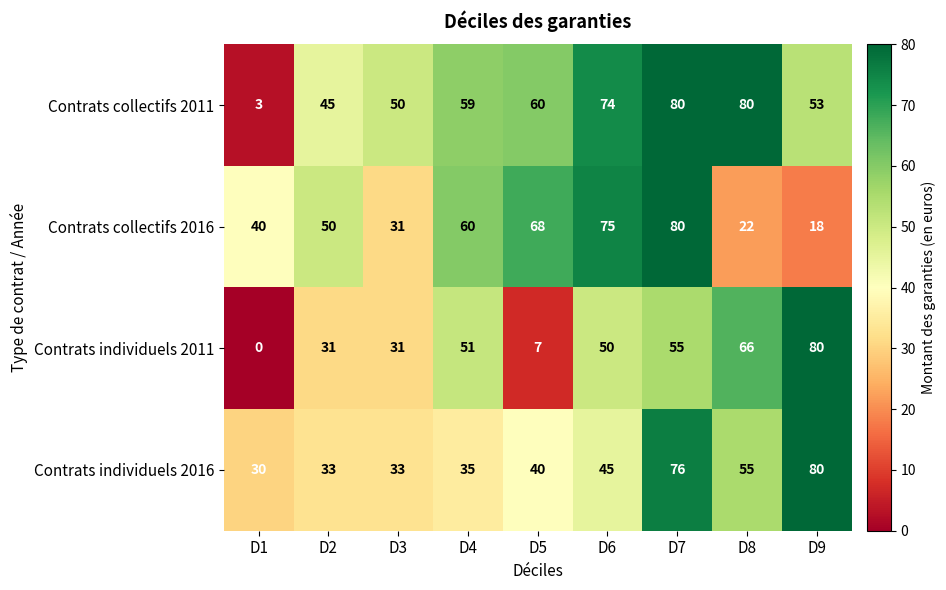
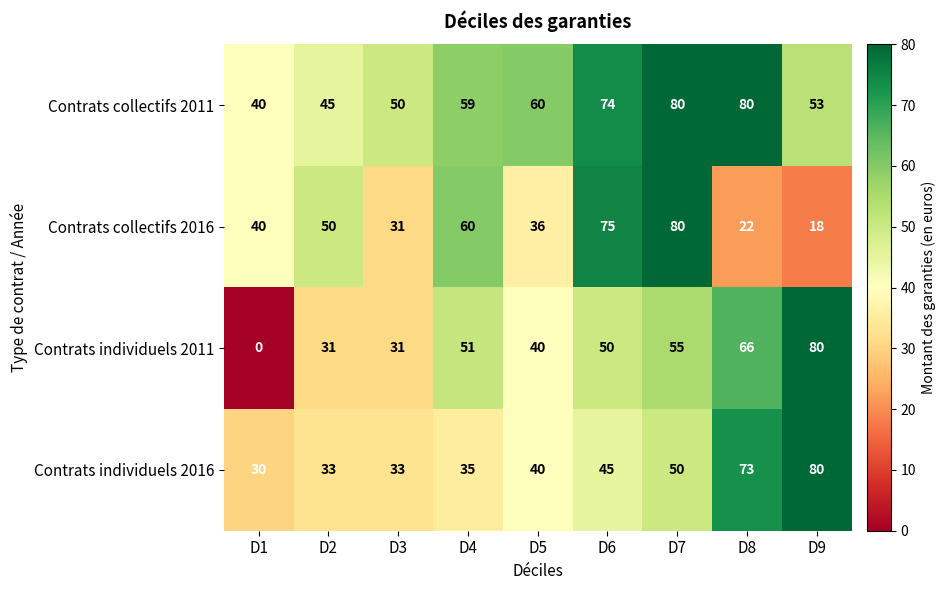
  {
    "Contrats collectifs 2011": {
-     "D1": 3,
+     "D1": 40,
      "D2": 45,
      "D3": 50,
      "D4": 59,
      "D5": 60,
      "D6": 74,
      "D7": 80,
      "D8": 80,
      "D9": 53
    },
    "Contrats collectifs 2016": {
      "D1": 40,
      "D2": 50,
      "D3": 31,
      "D4": 60,
-     "D5": 68,
+     "D5": 36,
      "D6": 75,
      "D7": 80,
      "D8": 22,
      "D9": 18
    },
    "Contrats individuels 2011": {
      "D1": 0,
      "D2": 31,
      "D3": 31,
      "D4": 51,
-     "D5": 7,
+     "D5": 40,
      "D6": 50,
      "D7": 55,
      "D8": 66,
      "D9": 80
    },
    "Contrats individuels 2016": {
      "D1": 30,
      "D2": 33,
      "D3": 33,
      "D4": 35,
      "D5": 40,
      "D6": 45,
-     "D7": 76,
-     "D8": 55,
+     "D7": 50,
+     "D8": 73,
      "D9": 80
    }
  }
